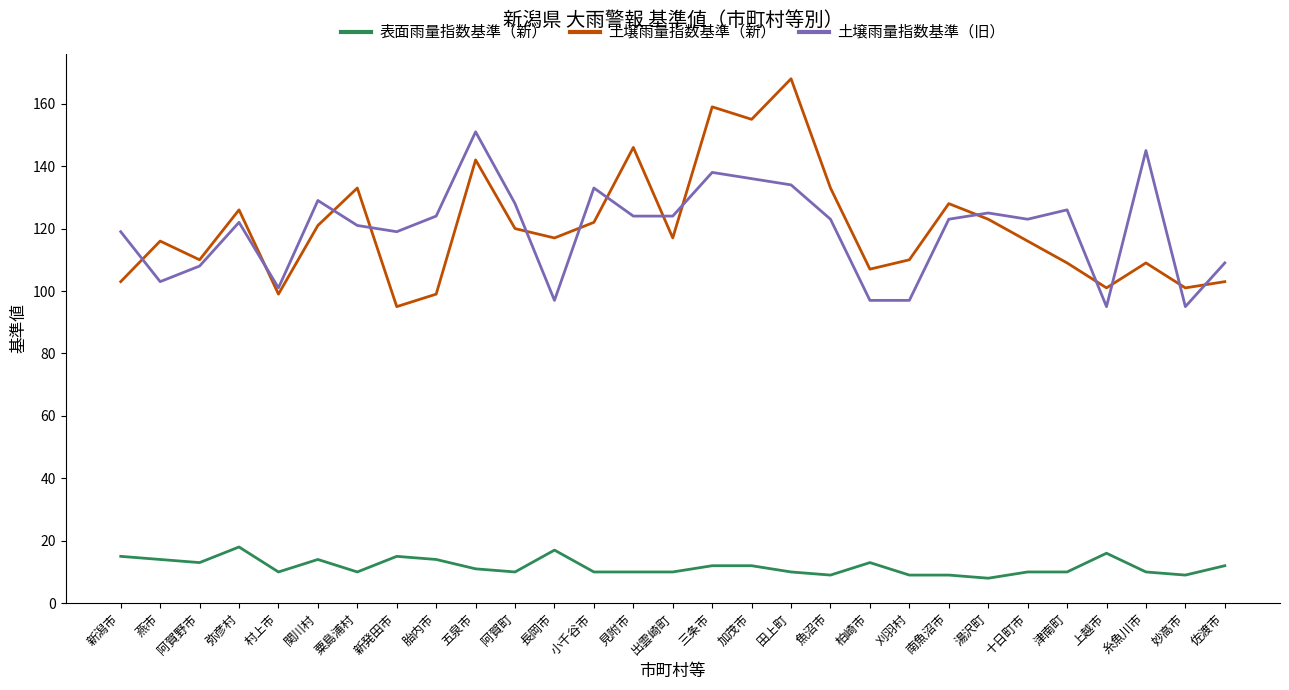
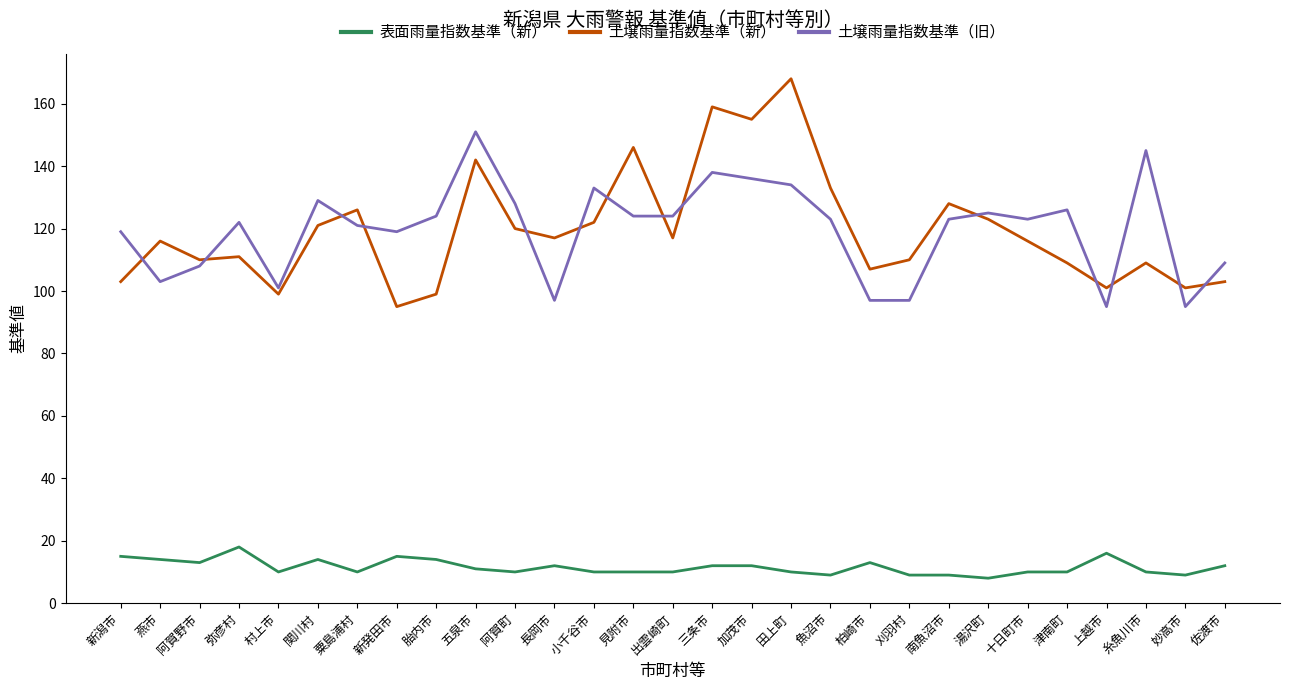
  {
    "表面雨量指数基準（新）": {
      "新潟市": 15,
      "燕市": 14,
      "阿賀野市": 13,
      "弥彦村": 18,
      "村上市": 10,
      "関川村": 14,
      "粟島浦村": 10,
      "新発田市": 15,
      "胎内市": 14,
      "五泉市": 11,
      "阿賀町": 10,
-     "長岡市": 17,
+     "長岡市": 12,
      "小千谷市": 10,
      "見附市": 10,
      "出雲崎町": 10,
      "三条市": 12,
      "加茂市": 12,
      "田上町": 10,
      "魚沼市": 9,
      "柏崎市": 13,
      "刈羽村": 9,
      "南魚沼市": 9,
      "湯沢町": 8,
      "十日町市": 10,
      "津南町": 10,
      "上越市": 16,
      "糸魚川市": 10,
      "妙高市": 9,
      "佐渡市": 12
    },
    "土壌雨量指数基準（新）": {
      "新潟市": 103,
      "燕市": 116,
      "阿賀野市": 110,
-     "弥彦村": 126,
+     "弥彦村": 111,
      "村上市": 99,
      "関川村": 121,
-     "粟島浦村": 133,
+     "粟島浦村": 126,
      "新発田市": 95,
      "胎内市": 99,
      "五泉市": 142,
      "阿賀町": 120,
      "長岡市": 117,
      "小千谷市": 122,
      "見附市": 146,
      "出雲崎町": 117,
      "三条市": 159,
      "加茂市": 155,
      "田上町": 168,
      "魚沼市": 133,
      "柏崎市": 107,
      "刈羽村": 110,
      "南魚沼市": 128,
      "湯沢町": 123,
      "十日町市": 116,
      "津南町": 109,
      "上越市": 101,
      "糸魚川市": 109,
      "妙高市": 101,
      "佐渡市": 103
    },
    "土壌雨量指数基準（旧）": {
      "新潟市": 119,
      "燕市": 103,
      "阿賀野市": 108,
      "弥彦村": 122,
      "村上市": 101,
      "関川村": 129,
      "粟島浦村": 121,
      "新発田市": 119,
      "胎内市": 124,
      "五泉市": 151,
      "阿賀町": 128,
      "長岡市": 97,
      "小千谷市": 133,
      "見附市": 124,
      "出雲崎町": 124,
      "三条市": 138,
      "加茂市": 136,
      "田上町": 134,
      "魚沼市": 123,
      "柏崎市": 97,
      "刈羽村": 97,
      "南魚沼市": 123,
      "湯沢町": 125,
      "十日町市": 123,
      "津南町": 126,
      "上越市": 95,
      "糸魚川市": 145,
      "妙高市": 95,
      "佐渡市": 109
    }
  }
